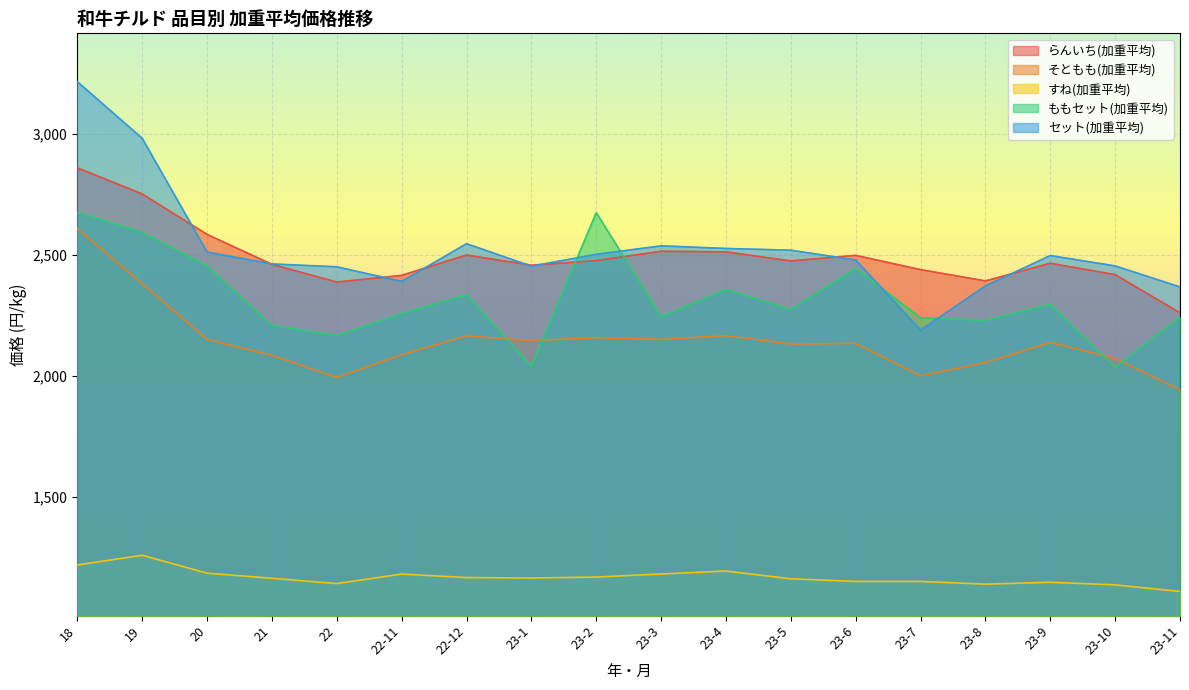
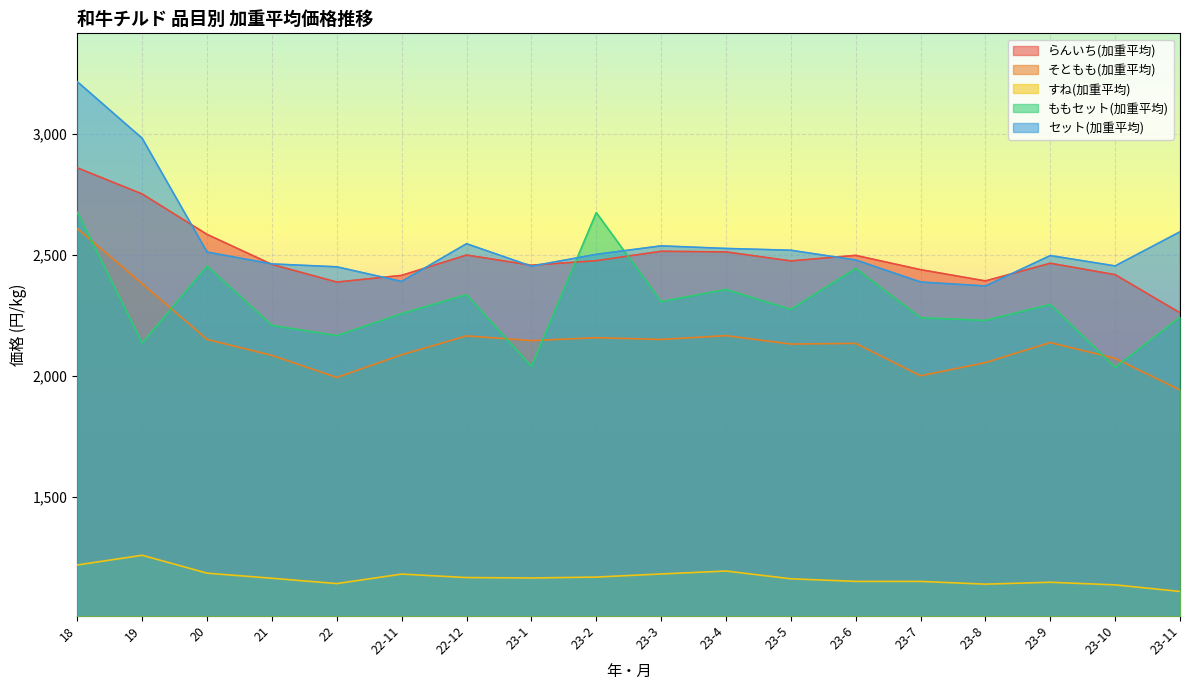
  {
    "ももセット(加重平均)": {
      "18": "2,680",
-     "19": "2,590",
+     "19": "2,140",
      "20": "2,450",
      "21": "2,210",
      "22": "2,170",
      "22-11": "2,260",
      "22-12": "2,340",
      "23-1": "2,040",
      "23-2": "2,680",
-     "23-3": "2,240",
+     "23-3": "2,310",
      "23-4": "2,360",
      "23-5": "2,280",
      "23-6": "2,440",
      "23-7": "2,240",
      "23-8": "2,230",
      "23-9": "2,300",
      "23-10": "2,040",
      "23-11": "2,240"
    },
    "セット(加重平均)": {
      "18": "3,220",
      "19": "2,980",
      "20": "2,510",
      "22": "2,450",
      "22-11": "2,390",
      "22-12": "2,550",
      "23-2": "2,500",
      "23-3": "2,540",
      "23-4": "2,530",
      "23-5": "2,520",
      "23-6": "2,480",
-     "23-7": "2,190",
+     "23-7": "2,390",
      "23-8": "2,370",
      "23-9": "2,500",
      "23-10": "2,450",
-     "23-11": "2,370"
+     "23-11": "2,600"
    }
  }
